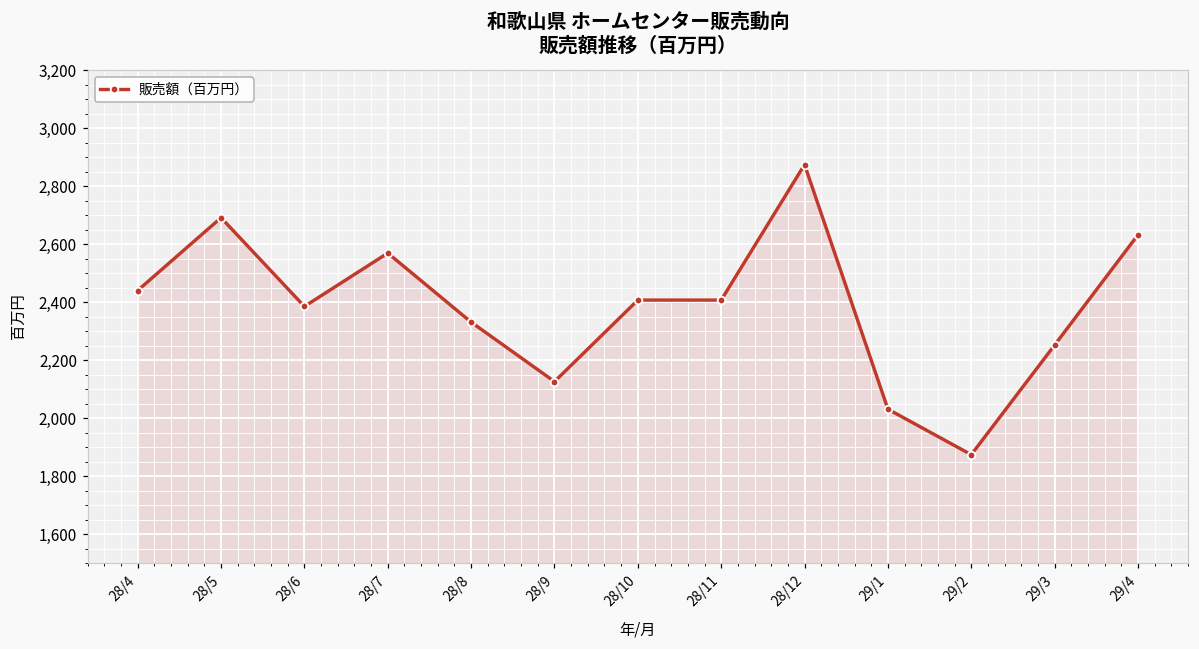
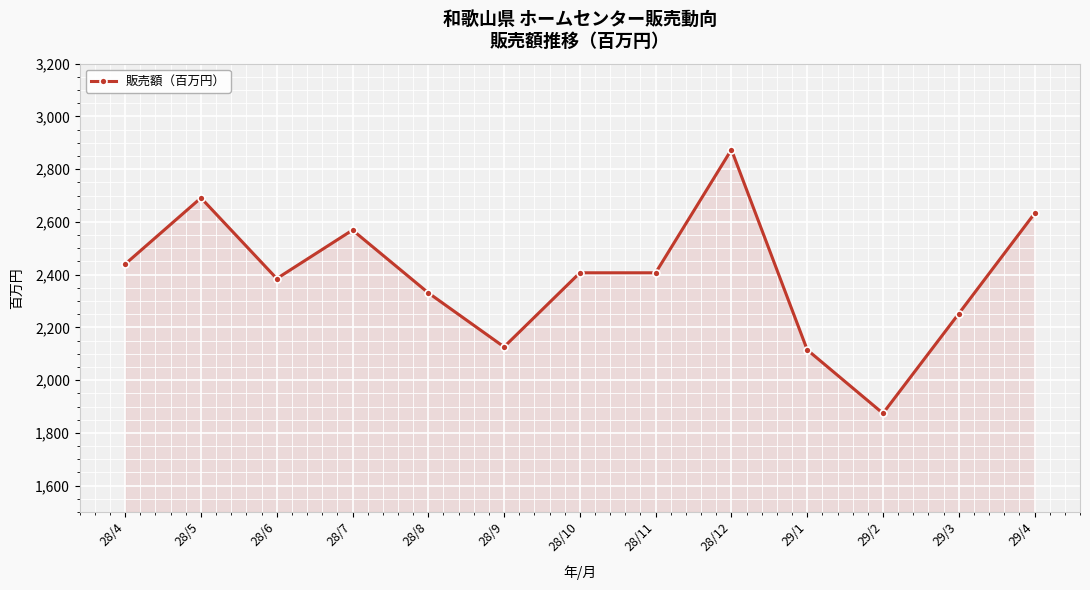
  {
    "28/4": "2,440",
    "28/5": "2,690",
    "28/6": "2,390",
    "28/7": "2,570",
    "28/8": "2,330",
    "28/9": "2,130",
    "28/10": "2,410",
    "28/11": "2,410",
    "28/12": "2,870",
-   "29/1": "2,030",
+   "29/1": "2,120",
    "29/2": "1,870",
    "29/3": "2,250",
    "29/4": "2,630"
  }
